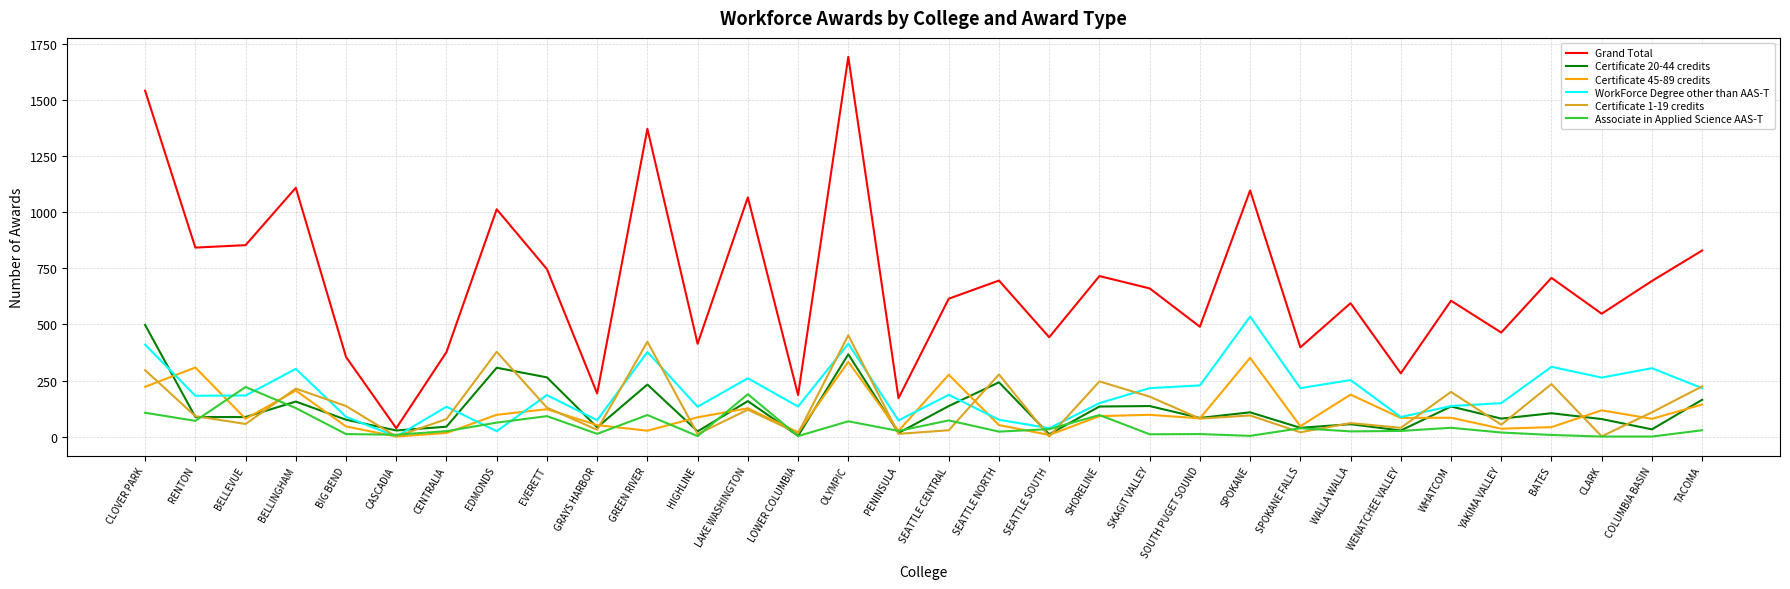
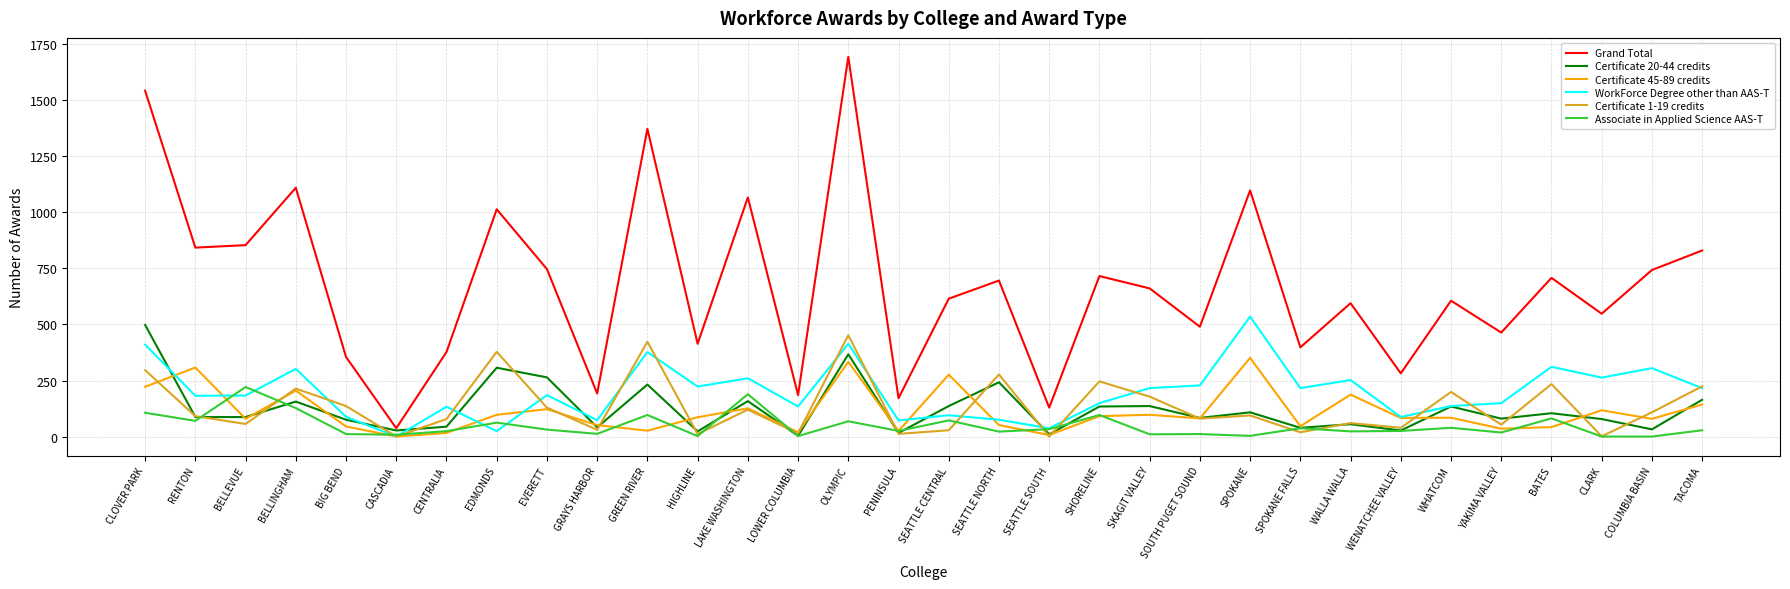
  {
    "Grand Total": {
      "CLOVER PARK": 1540,
      "RENTON": 840,
      "BELLEVUE": 850,
      "BELLINGHAM": 1110,
      "BIG BEND": 360,
      "CENTRALIA": 380,
      "EDMONDS": 1010,
      "EVERETT": 750,
      "GRAYS HARBOR": 190,
      "GREEN RIVER": 1370,
      "HIGHLINE": 410,
      "LAKE WASHINGTON": 1070,
      "LOWER COLUMBIA": 190,
      "OLYMPIC": 1690,
      "PENINSULA": 170,
      "SEATTLE CENTRAL": 620,
      "SEATTLE NORTH": 700,
-     "SEATTLE SOUTH": 440,
+     "SEATTLE SOUTH": 130,
      "SHORELINE": 720,
      "SKAGIT VALLEY": 660,
      "SOUTH PUGET SOUND": 490,
      "SPOKANE": 1100,
      "SPOKANE FALLS": 400,
      "WALLA WALLA": 600,
      "WENATCHEE VALLEY": 280,
      "WHATCOM": 610,
      "YAKIMA VALLEY": 460,
      "BATES": 710,
      "CLARK": 550,
-     "COLUMBIA BASIN": 690,
+     "COLUMBIA BASIN": 740,
      "TACOMA": 830
    },
    "Certificate 20-44 credits": {
      "CLOVER PARK": 500,
      "BELLINGHAM": 160,
      "BIG BEND": 80,
      "CENTRALIA": 40,
      "EDMONDS": 310,
      "EVERETT": 260,
      "GREEN RIVER": 230,
      "HIGHLINE": 20,
      "LAKE WASHINGTON": 160,
      "OLYMPIC": 370,
      "SEATTLE CENTRAL": 140,
      "SEATTLE NORTH": 240,
      "SHORELINE": 130,
      "SKAGIT VALLEY": 140,
      "SPOKANE": 110,
      "YAKIMA VALLEY": 80,
      "BATES": 100,
      "CLARK": 80,
      "COLUMBIA BASIN": 30,
      "TACOMA": 160
    },
    "WorkForce Degree other than AAS-T": {
      "CLOVER PARK": 410,
      "RENTON": 180,
      "BELLEVUE": 180,
      "BELLINGHAM": 300,
      "BIG BEND": 90,
      "CENTRALIA": 130,
      "EDMONDS": 20,
      "EVERETT": 190,
      "GRAYS HARBOR": 70,
      "GREEN RIVER": 380,
-     "HIGHLINE": 130,
+     "HIGHLINE": 220,
      "LAKE WASHINGTON": 260,
      "LOWER COLUMBIA": 130,
      "OLYMPIC": 410,
      "PENINSULA": 70,
-     "SEATTLE CENTRAL": 190,
+     "SEATTLE CENTRAL": 100,
      "SEATTLE NORTH": 80,
      "SHORELINE": 150,
      "SKAGIT VALLEY": 220,
      "SOUTH PUGET SOUND": 230,
      "SPOKANE": 540,
      "SPOKANE FALLS": 220,
      "WALLA WALLA": 250,
      "YAKIMA VALLEY": 150,
      "BATES": 310,
      "CLARK": 260,
      "COLUMBIA BASIN": 310
    },
    "Associate in Applied Science AAS-T": {
      "CLOVER PARK": 110,
      "RENTON": 70,
      "BELLEVUE": 220,
      "BELLINGHAM": 130,
      "BIG BEND": 10,
      "EDMONDS": 60,
-     "EVERETT": 90,
+     "EVERETT": 30,
      "GRAYS HARBOR": 10,
      "GREEN RIVER": 100,
      "LAKE WASHINGTON": 190,
      "OLYMPIC": 70,
      "SEATTLE CENTRAL": 70,
      "SEATTLE NORTH": 20,
      "SKAGIT VALLEY": 10,
      "SOUTH PUGET SOUND": 10,
      "SPOKANE": 0,
      "WALLA WALLA": 20,
      "WHATCOM": 40,
      "YAKIMA VALLEY": 20,
-     "BATES": 10,
+     "BATES": 80,
      "COLUMBIA BASIN": 0,
      "TACOMA": 30
    }
  }
